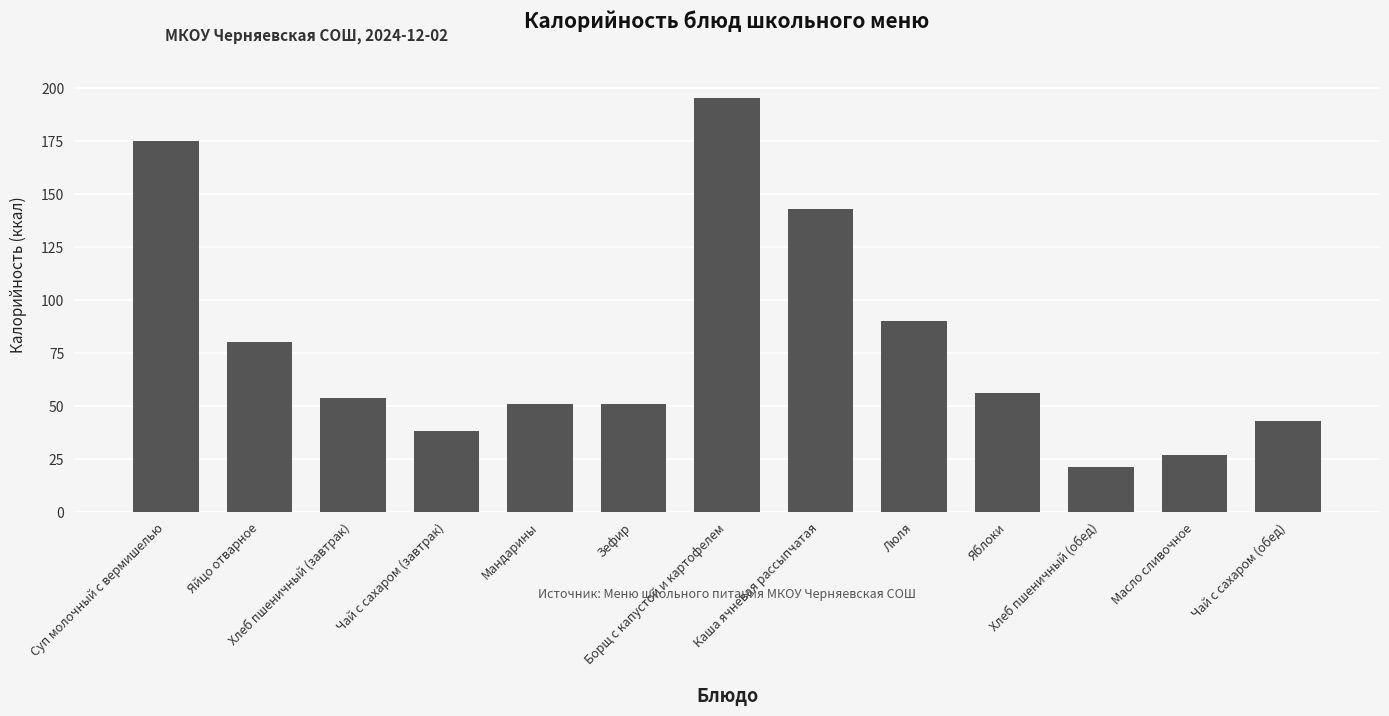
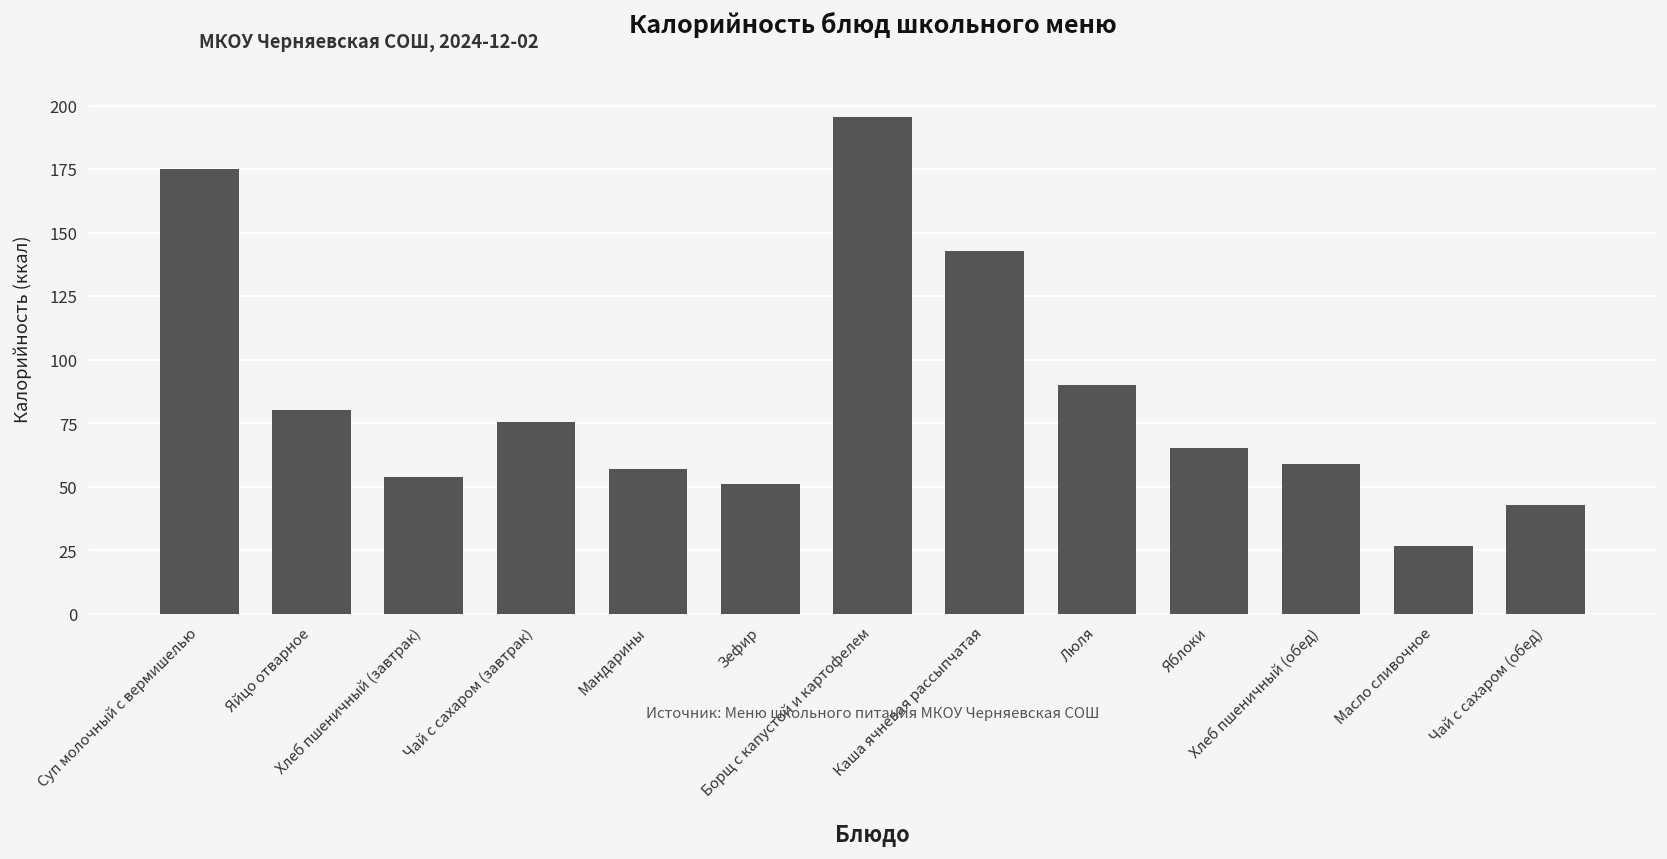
  {
    "Суп молочный с вермишелью": 175,
    "Яйцо отварное": 80,
    "Хлеб пшеничный (завтрак)": 54,
-   "Чай с сахаром (завтрак)": 38,
-   "Мандарины": 51,
+   "Чай с сахаром (завтрак)": 76,
+   "Мандарины": 57,
    "Зефир": 51,
    "Борщ с капустой и картофелем": 195,
    "Каша ячневая рассыпчатая": 143,
    "Люля": 90,
-   "Яблоки": 56,
-   "Хлеб пшеничный (обед)": 21,
+   "Яблоки": 65,
+   "Хлеб пшеничный (обед)": 59,
    "Масло сливочное": 27,
    "Чай с сахаром (обед)": 43
  }
